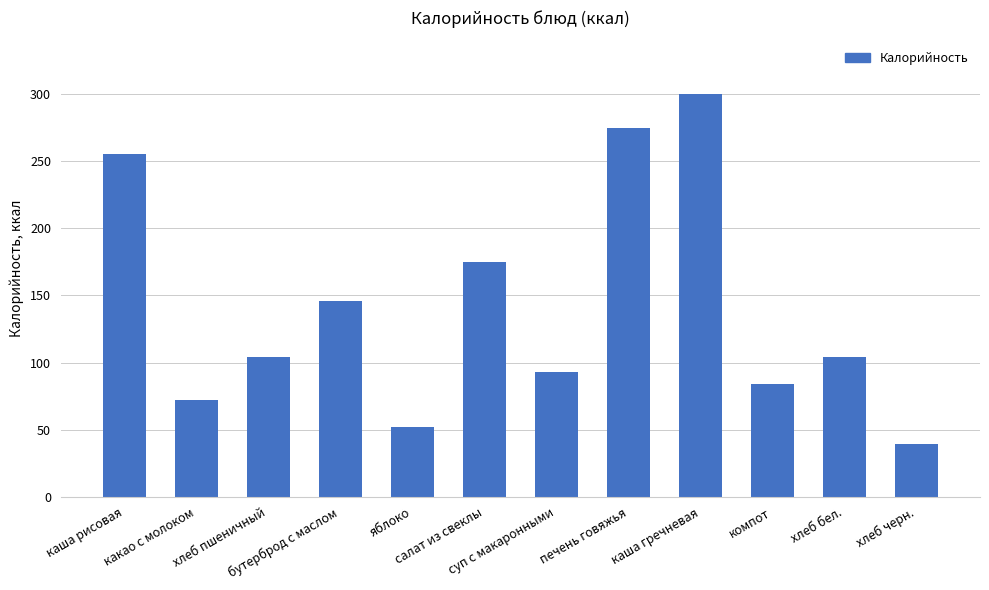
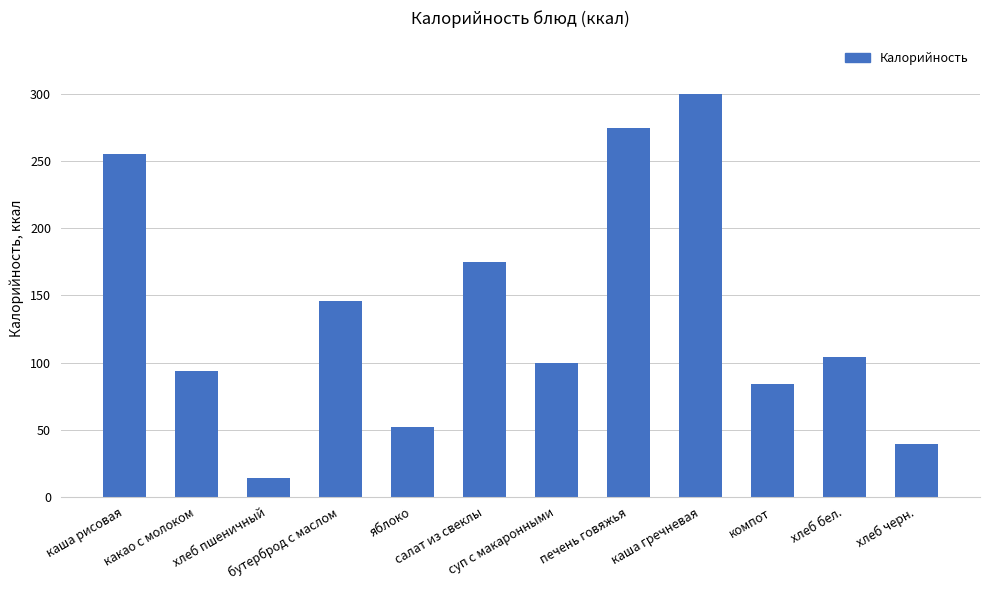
  {
    "каша рисовая": 255,
-   "какао с молоком": 72,
-   "хлеб пшеничный": 104,
+   "какао с молоком": 94,
+   "хлеб пшеничный": 14,
    "бутерброд с маслом": 146,
    "яблоко": 52,
    "салат из свеклы": 175,
-   "суп с макаронными": 93,
+   "суп с макаронными": 99,
    "печень говяжья": 275,
    "каша гречневая": 300,
    "компот": 84,
    "хлеб бел.": 104,
    "хлеб черн.": 39
  }
